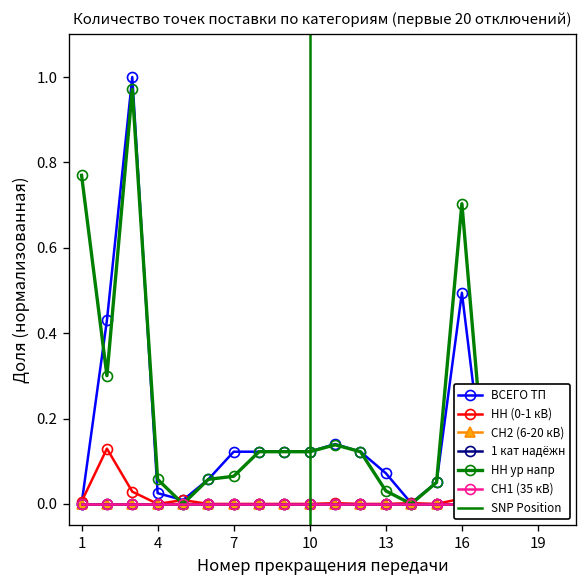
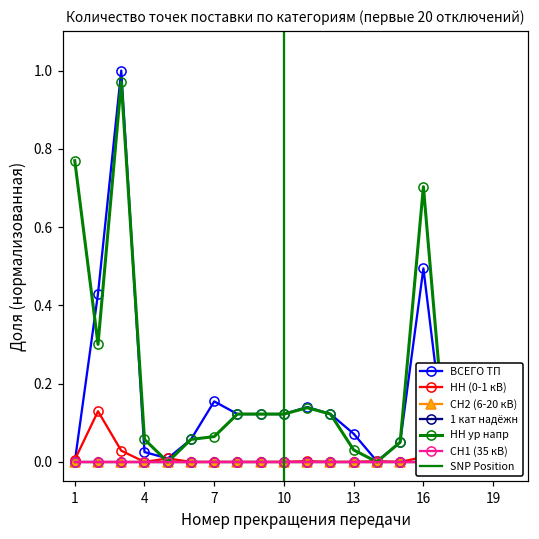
  {
    "ВСЕГО ТП": {
      "4": 0.03,
-     "7": 0.12,
+     "7": 0.15,
      "13": 0.07,
      "16": 0.49
    },
    "НН ур напр": {
      "1": 0.77,
      "4": 0.06,
      "7": 0.06,
      "13": 0.03,
      "16": 0.70
    }
  }
